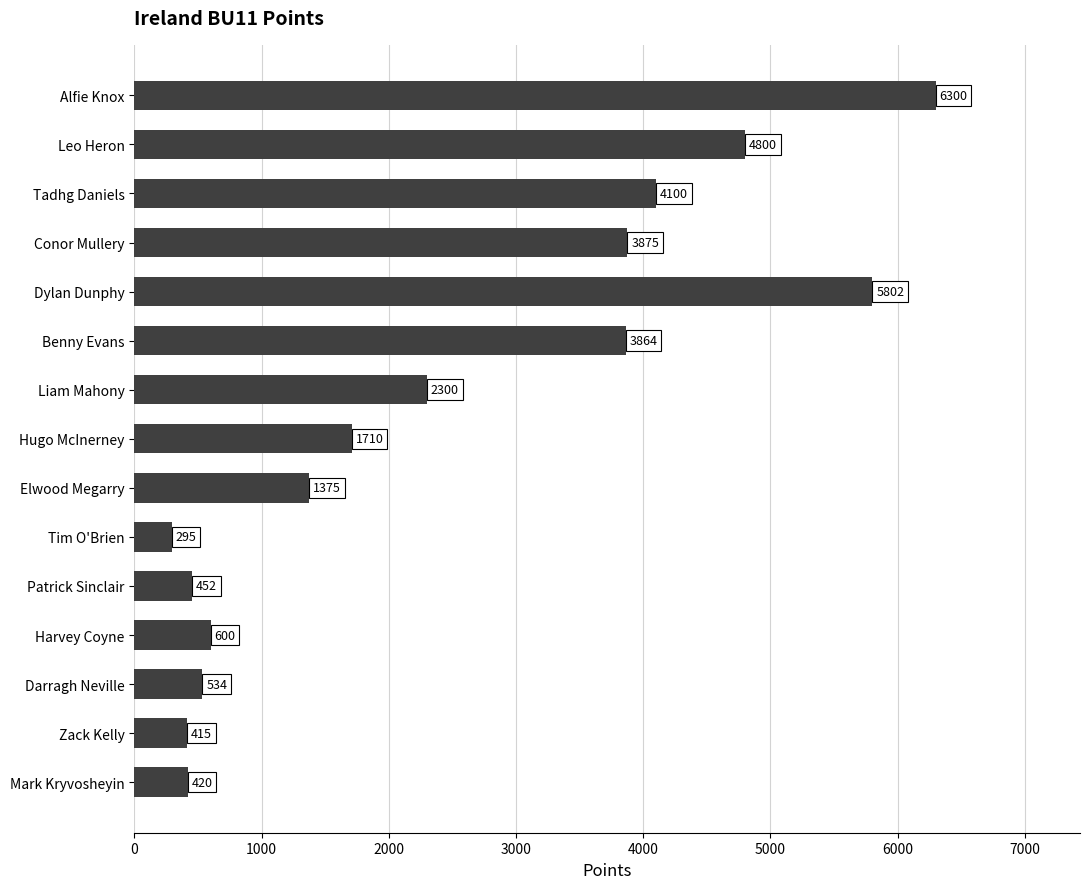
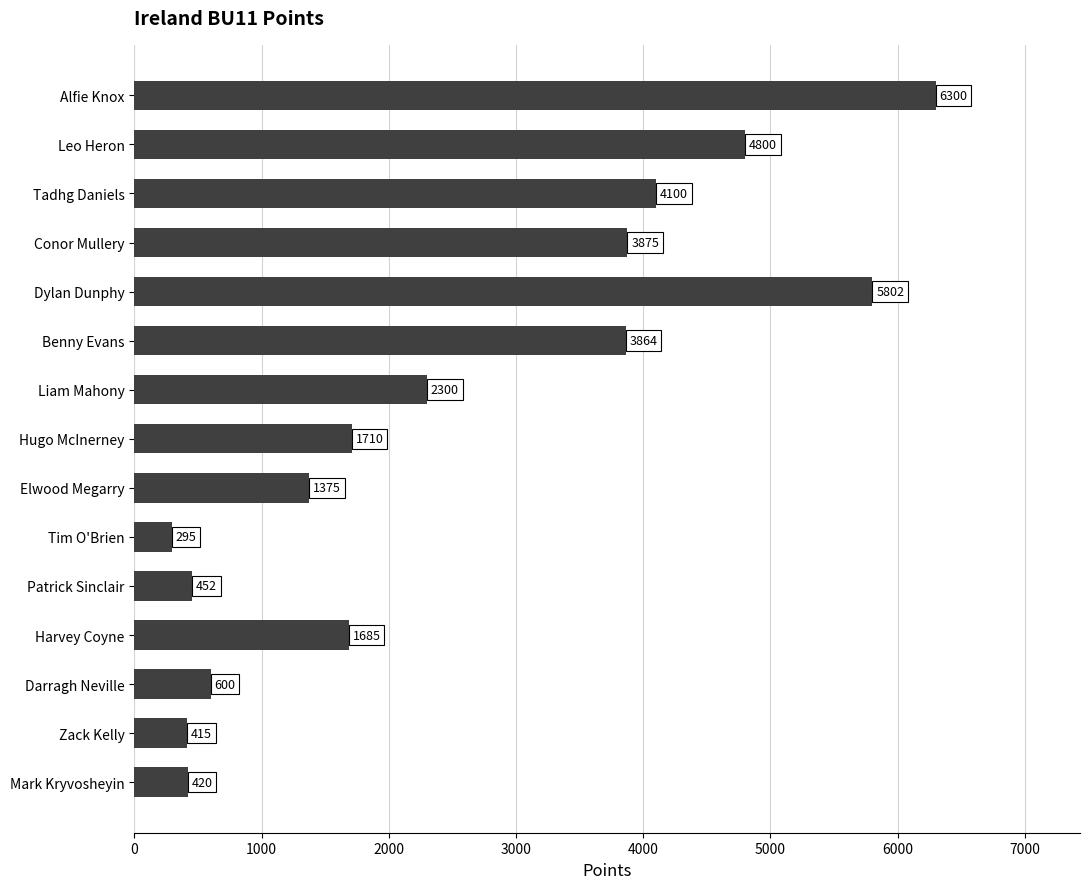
  {
-   "Harvey Coyne": 600,
-   "Darragh Neville": 534
+   "Harvey Coyne": 1685,
+   "Darragh Neville": 600
  }
